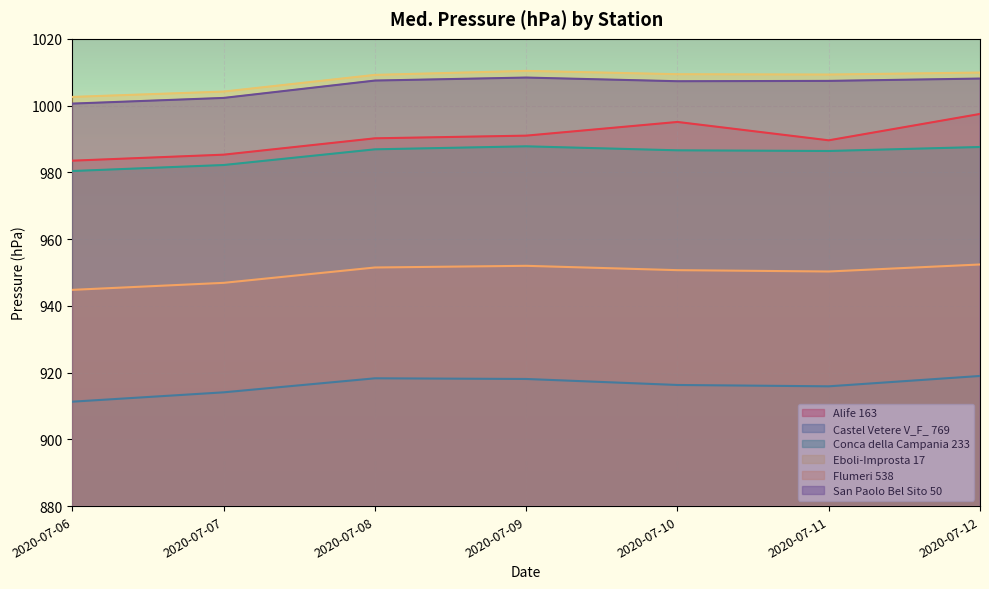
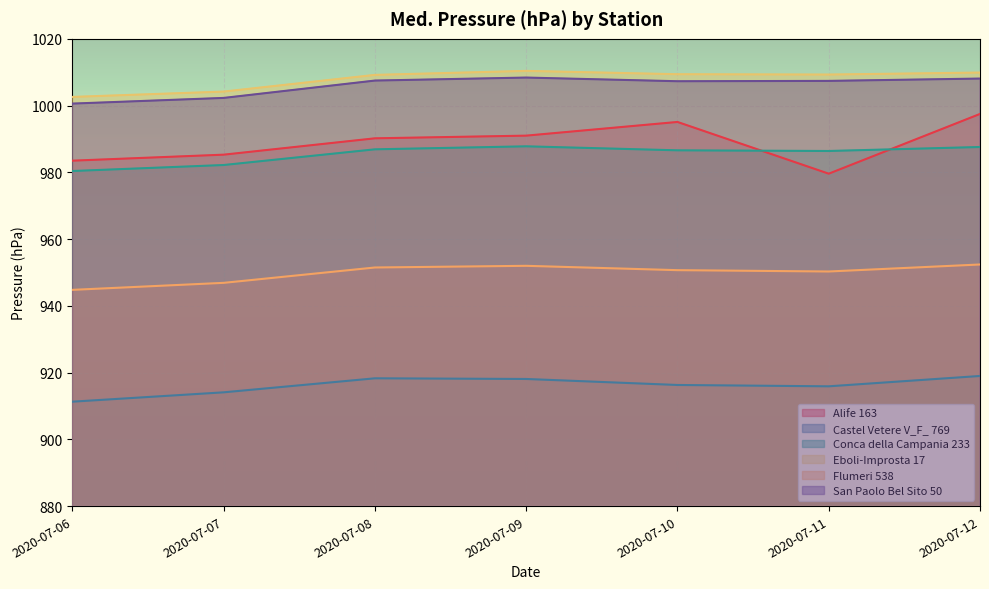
  {
    "Alife 163": {
      "2020-07-06": 984,
      "2020-07-07": 985,
      "2020-07-08": 990,
      "2020-07-09": 991,
      "2020-07-10": 995,
-     "2020-07-11": 990,
+     "2020-07-11": 980,
      "2020-07-12": 998
    }
  }
